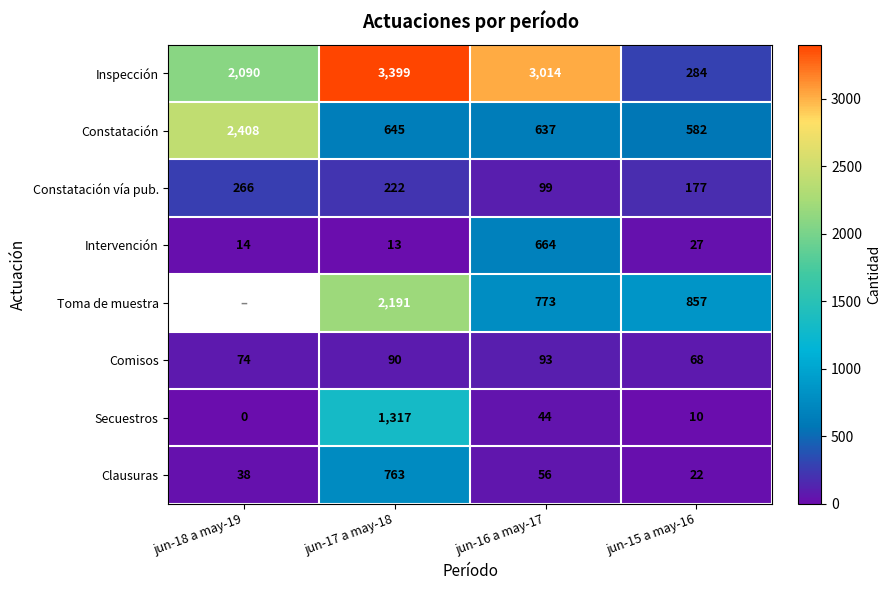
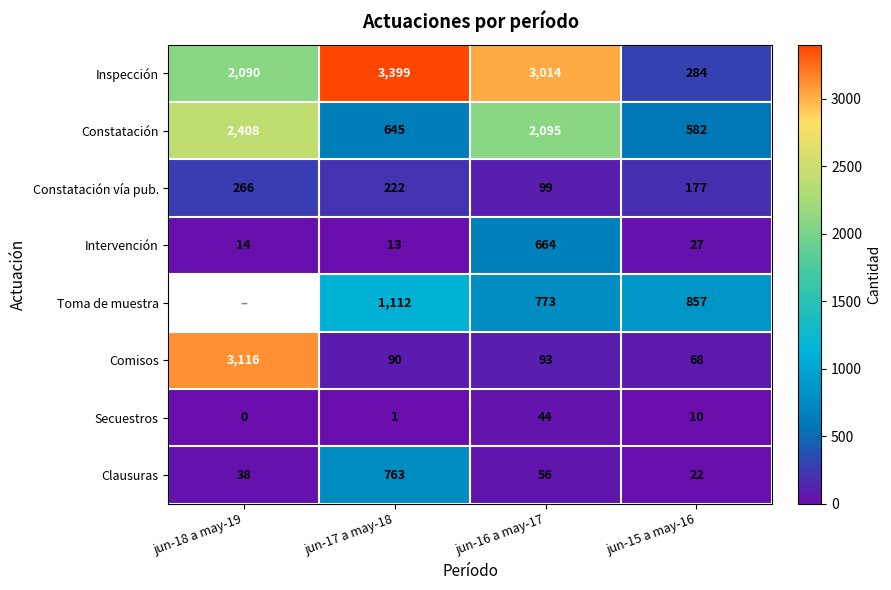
  {
    "Inspección": {
      "jun-18 a may-19": "2,090",
      "jun-17 a may-18": "3,399",
      "jun-16 a may-17": "3,014",
      "jun-15 a may-16": "284"
    },
    "Constatación": {
      "jun-18 a may-19": "2,408",
      "jun-17 a may-18": "645",
-     "jun-16 a may-17": "637",
+     "jun-16 a may-17": "2,095",
      "jun-15 a may-16": "582"
    },
    "Constatación vía pub.": {
      "jun-18 a may-19": "266",
      "jun-17 a may-18": "222",
      "jun-16 a may-17": "99",
      "jun-15 a may-16": "177"
    },
    "Intervención": {
      "jun-18 a may-19": "14",
      "jun-17 a may-18": "13",
      "jun-16 a may-17": "664",
      "jun-15 a may-16": "27"
    },
    "Toma de muestra": {
-     "jun-17 a may-18": "2,191",
+     "jun-17 a may-18": "1,112",
      "jun-16 a may-17": "773",
      "jun-15 a may-16": "857"
    },
    "Comisos": {
-     "jun-18 a may-19": "74",
+     "jun-18 a may-19": "3,116",
      "jun-17 a may-18": "90",
      "jun-16 a may-17": "93",
      "jun-15 a may-16": "68"
    },
    "Secuestros": {
      "jun-18 a may-19": "0",
-     "jun-17 a may-18": "1,317",
+     "jun-17 a may-18": "1",
      "jun-16 a may-17": "44",
      "jun-15 a may-16": "10"
    },
    "Clausuras": {
      "jun-18 a may-19": "38",
      "jun-17 a may-18": "763",
      "jun-16 a may-17": "56",
      "jun-15 a may-16": "22"
    }
  }
